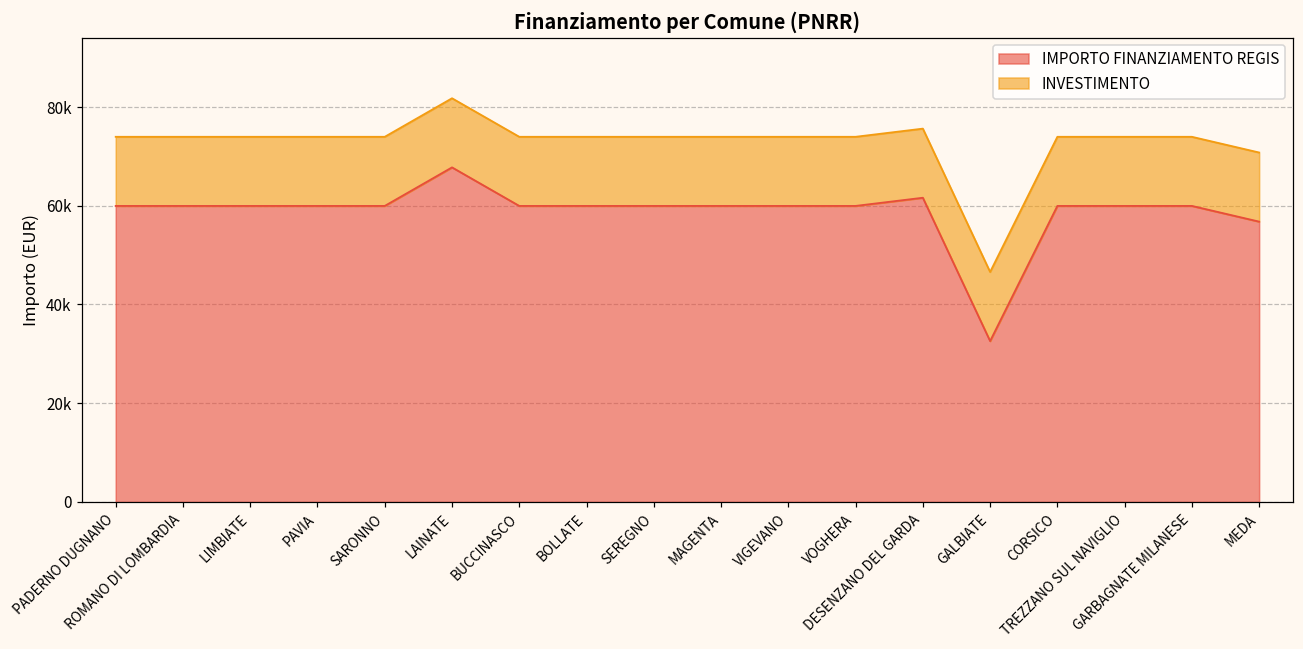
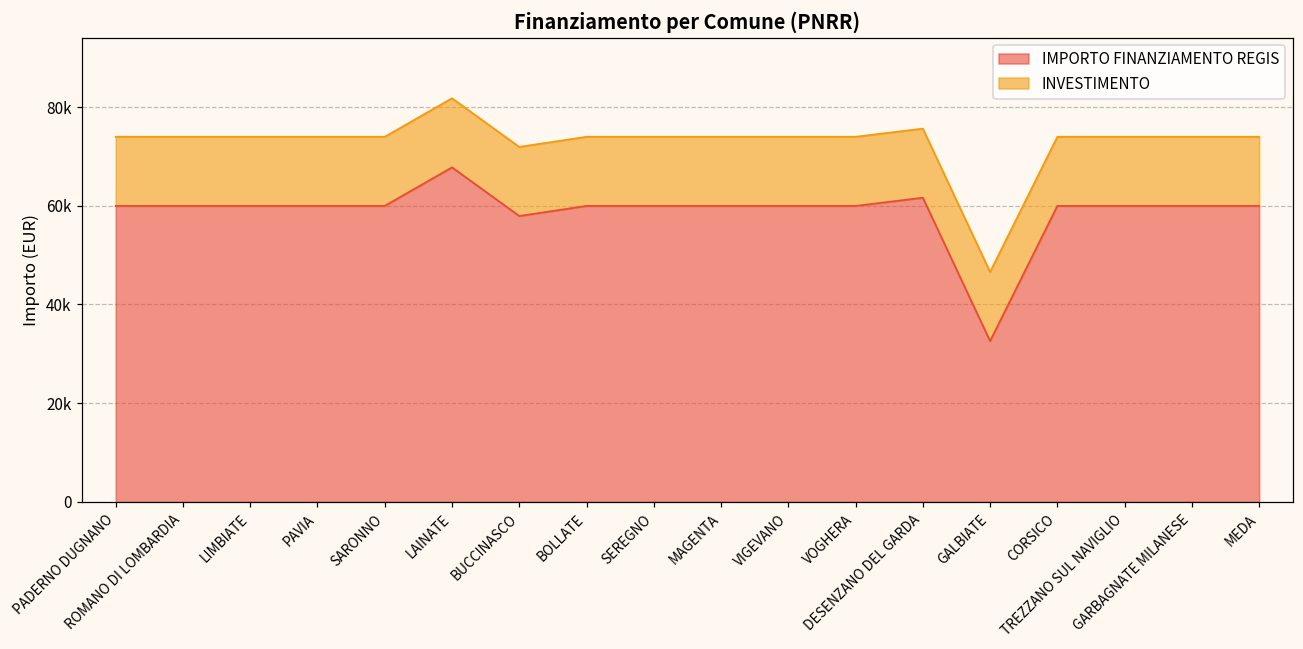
  {
    "IMPORTO FINANZIAMENTO REGIS": {
      "PADERNO DUGNANO": 60000,
      "ROMANO DI LOMBARDIA": 60000,
      "LIMBIATE": 60000,
      "PAVIA": 60000,
      "SARONNO": 60000,
      "LAINATE": 68000,
-     "BUCCINASCO": 60000,
+     "BUCCINASCO": 58000,
      "BOLLATE": 60000,
      "SEREGNO": 60000,
      "MAGENTA": 60000,
      "VIGEVANO": 60000,
      "VOGHERA": 60000,
      "DESENZANO DEL GARDA": 62000,
      "GALBIATE": 33000,
      "CORSICO": 60000,
      "TREZZANO SUL NAVIGLIO": 60000,
      "GARBAGNATE MILANESE": 60000,
-     "MEDA": 57000
+     "MEDA": 60000
    },
    "INVESTIMENTO": {
      "PADERNO DUGNANO": 14000,
      "ROMANO DI LOMBARDIA": 14000,
      "LIMBIATE": 14000,
      "PAVIA": 14000,
      "SARONNO": 14000,
      "LAINATE": 14000,
      "BUCCINASCO": 14000,
      "BOLLATE": 14000,
      "SEREGNO": 14000,
      "MAGENTA": 14000,
      "VIGEVANO": 14000,
      "VOGHERA": 14000,
      "DESENZANO DEL GARDA": 14000,
      "GALBIATE": 14000,
      "CORSICO": 14000,
      "TREZZANO SUL NAVIGLIO": 14000,
      "GARBAGNATE MILANESE": 14000,
      "MEDA": 14000
    }
  }
